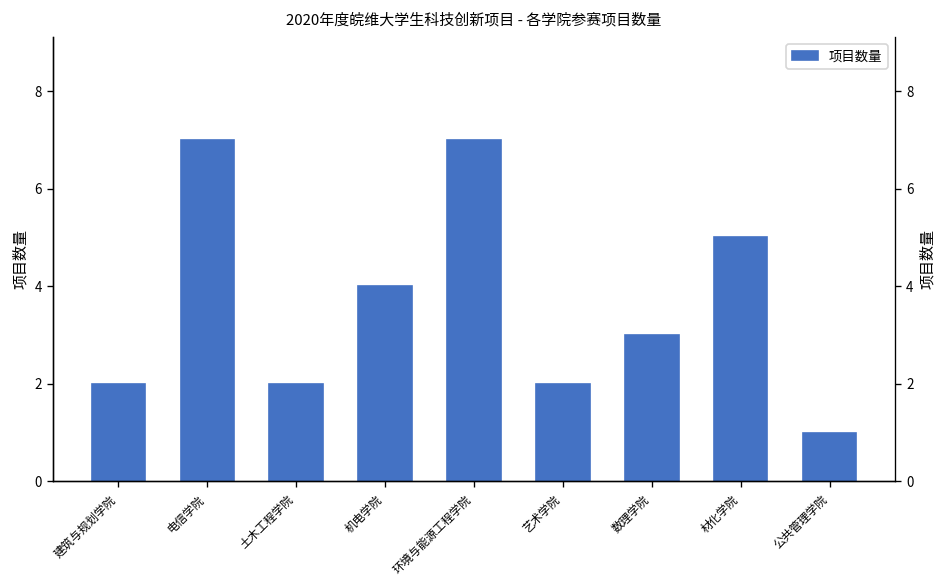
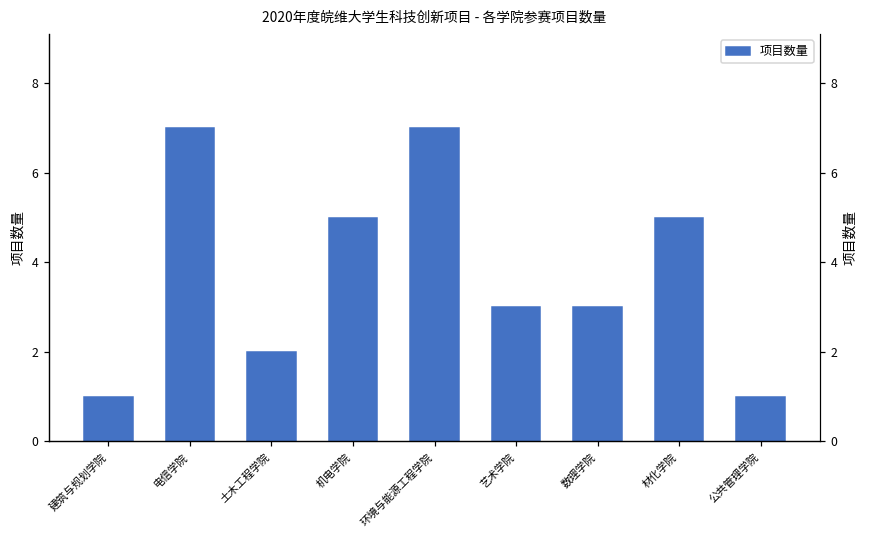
  {
-   "建筑与规划学院": 2,
+   "建筑与规划学院": 1,
    "电信学院": 7,
    "土木工程学院": 2,
-   "机电学院": 4,
+   "机电学院": 5,
    "环境与能源工程学院": 7,
-   "艺术学院": 2,
+   "艺术学院": 3,
    "数理学院": 3,
    "材化学院": 5,
    "公共管理学院": 1
  }
